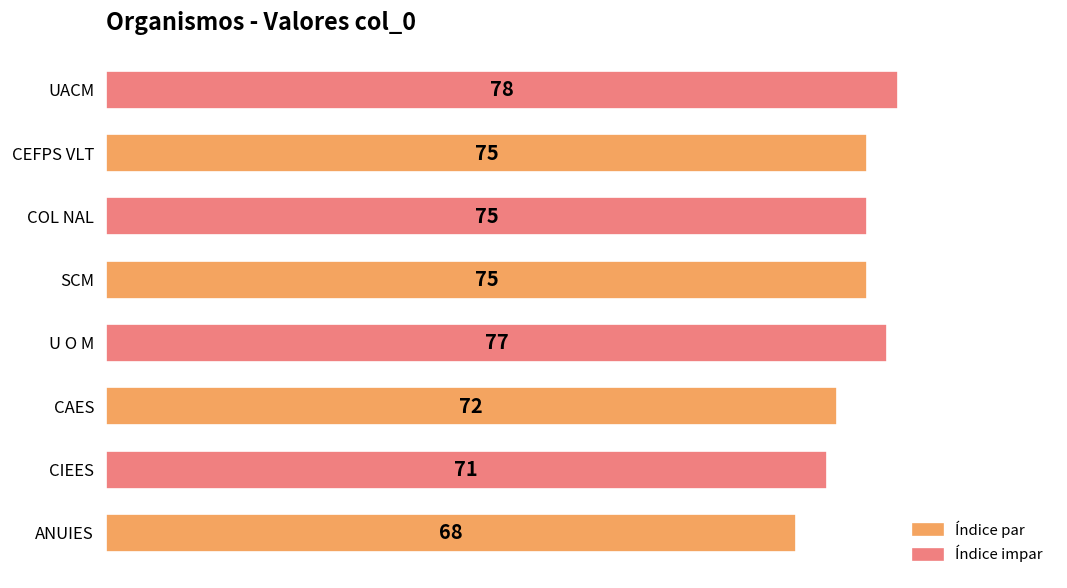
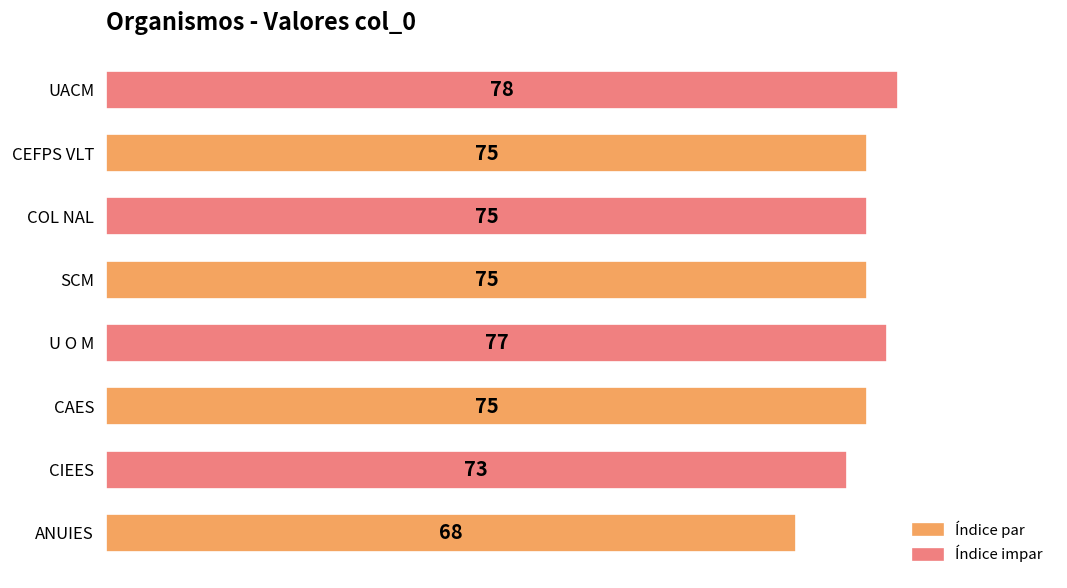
  {
    "UACM": 78,
    "CEFPS VLT": 75,
    "COL NAL": 75,
    "SCM": 75,
    "U O M": 77,
-   "CAES": 72,
-   "CIEES": 71,
+   "CAES": 75,
+   "CIEES": 73,
    "ANUIES": 68
  }
